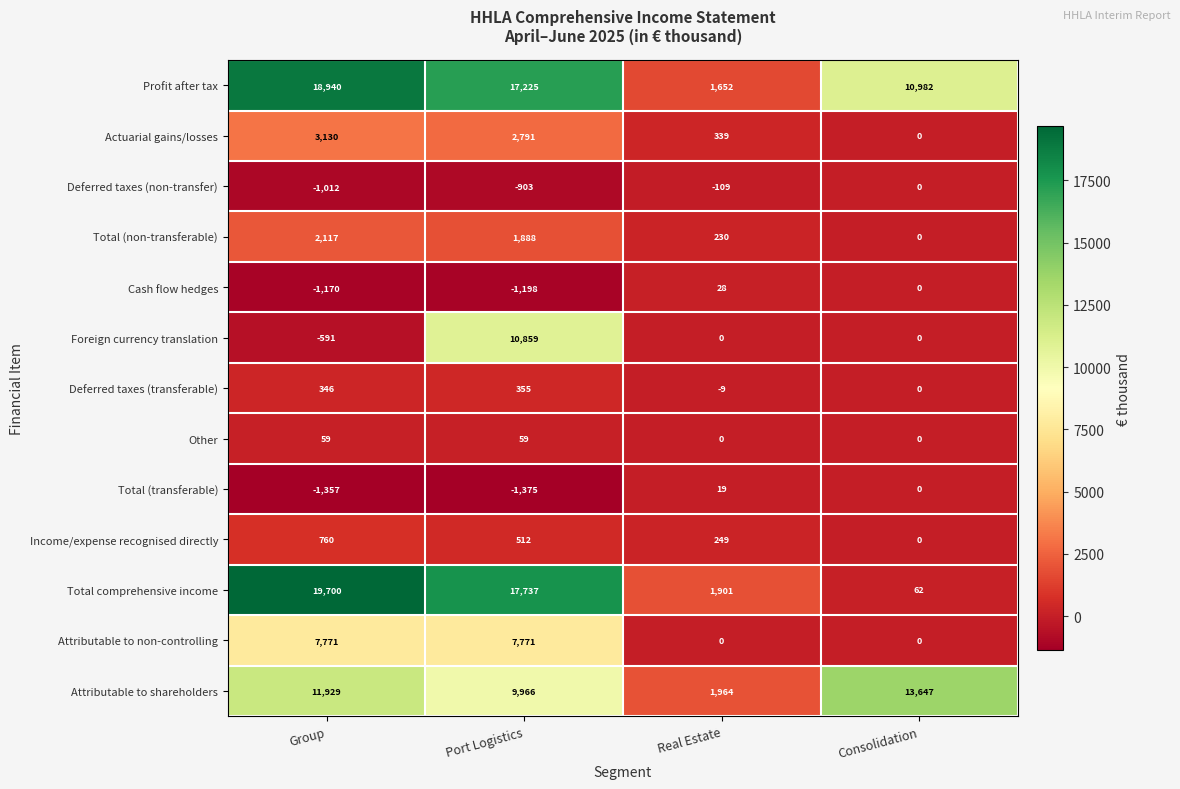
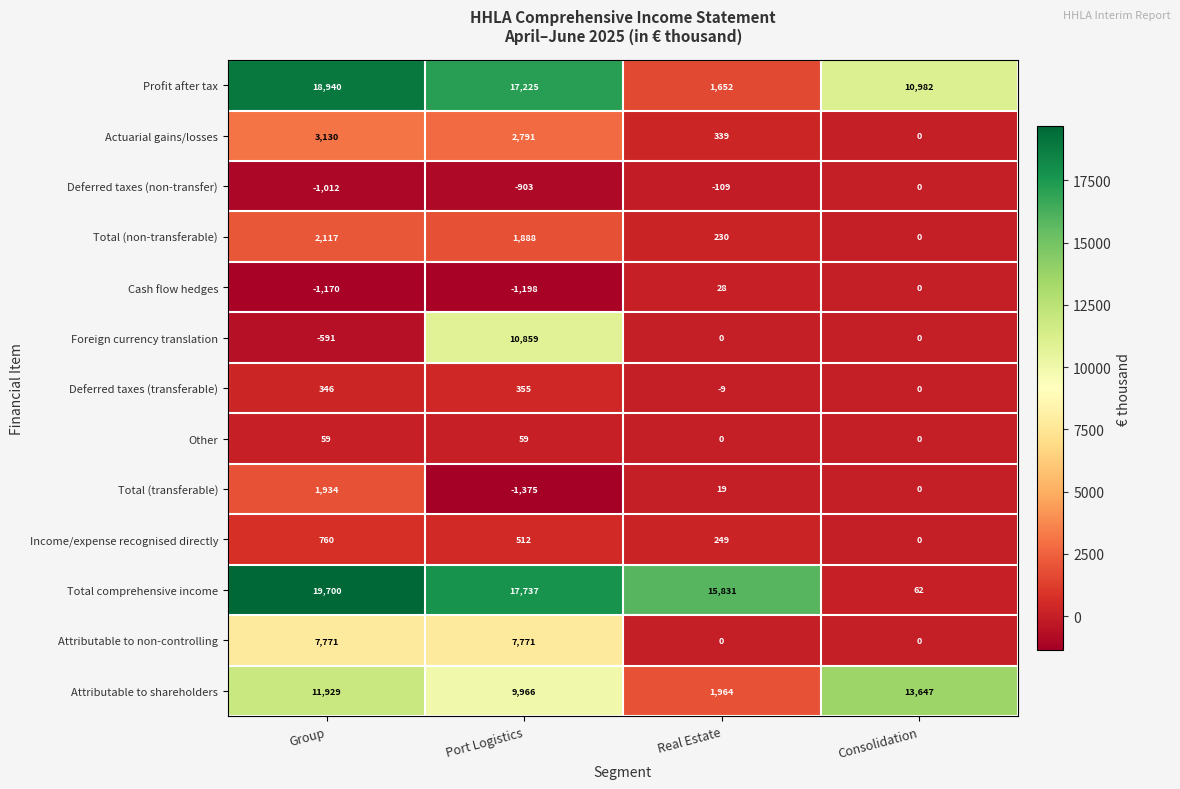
  {
    "Profit after tax": {
      "Group": "18,940",
      "Port Logistics": "17,225",
      "Real Estate": "1,652",
      "Consolidation": "10,982"
    },
    "Actuarial gains/losses": {
      "Group": "3,130",
      "Port Logistics": "2,791",
      "Real Estate": "339",
      "Consolidation": "0"
    },
    "Deferred taxes (non-transfer)": {
      "Group": "-1,012",
      "Port Logistics": "-903",
      "Real Estate": "-109",
      "Consolidation": "0"
    },
    "Total (non-transferable)": {
      "Group": "2,117",
      "Port Logistics": "1,888",
      "Real Estate": "230",
      "Consolidation": "0"
    },
    "Cash flow hedges": {
      "Group": "-1,170",
      "Port Logistics": "-1,198",
      "Real Estate": "28",
      "Consolidation": "0"
    },
    "Foreign currency translation": {
      "Group": "-591",
      "Port Logistics": "10,859",
      "Real Estate": "0",
      "Consolidation": "0"
    },
    "Deferred taxes (transferable)": {
      "Group": "346",
      "Port Logistics": "355",
      "Real Estate": "-9",
      "Consolidation": "0"
    },
    "Other": {
      "Group": "59",
      "Port Logistics": "59",
      "Real Estate": "0",
      "Consolidation": "0"
    },
    "Total (transferable)": {
-     "Group": "-1,357",
+     "Group": "1,934",
      "Port Logistics": "-1,375",
      "Real Estate": "19",
      "Consolidation": "0"
    },
    "Income/expense recognised directly": {
      "Group": "760",
      "Port Logistics": "512",
      "Real Estate": "249",
      "Consolidation": "0"
    },
    "Total comprehensive income": {
      "Group": "19,700",
      "Port Logistics": "17,737",
-     "Real Estate": "1,901",
+     "Real Estate": "15,831",
      "Consolidation": "62"
    },
    "Attributable to non-controlling": {
      "Group": "7,771",
      "Port Logistics": "7,771",
      "Real Estate": "0",
      "Consolidation": "0"
    },
    "Attributable to shareholders": {
      "Group": "11,929",
      "Port Logistics": "9,966",
      "Real Estate": "1,964",
      "Consolidation": "13,647"
    }
  }
